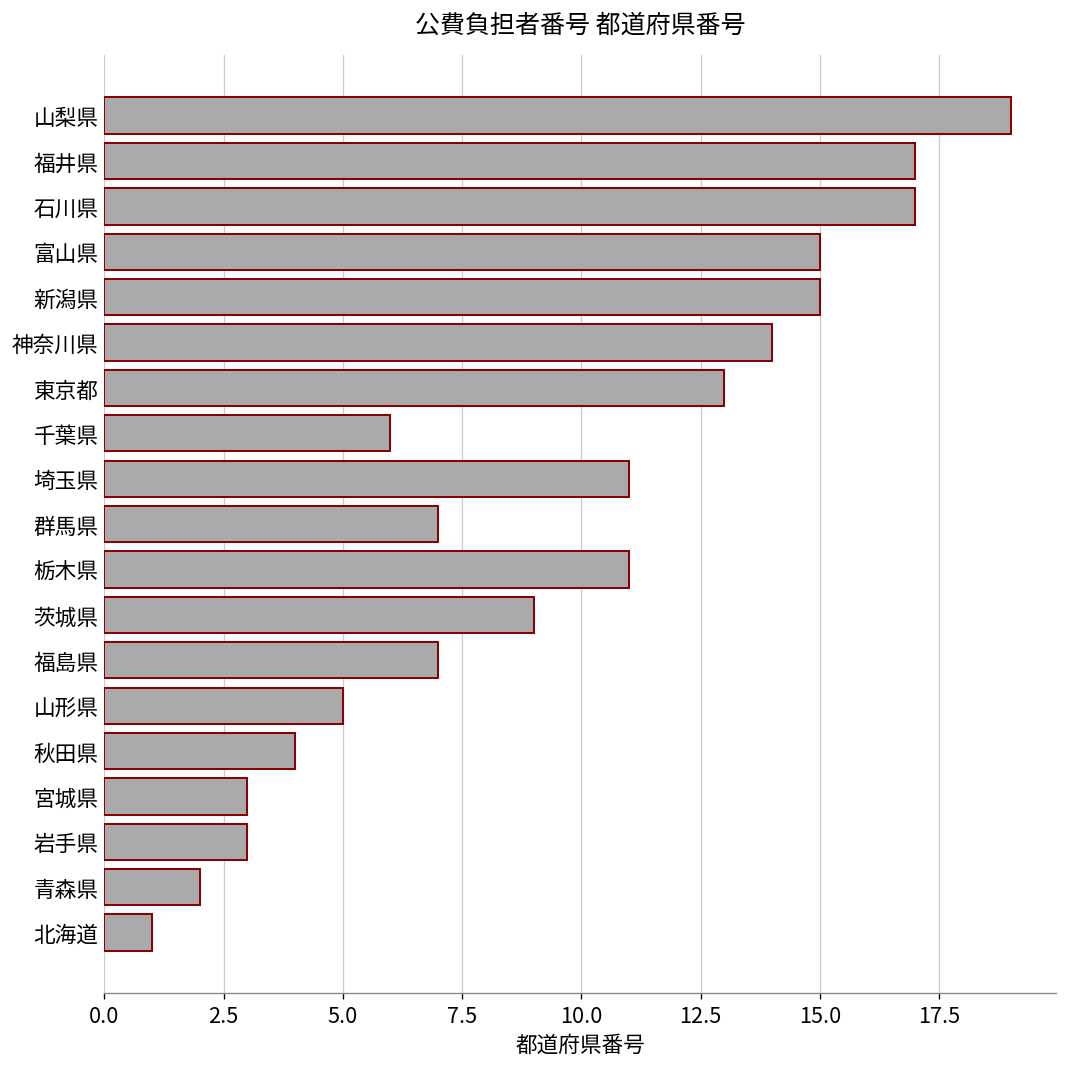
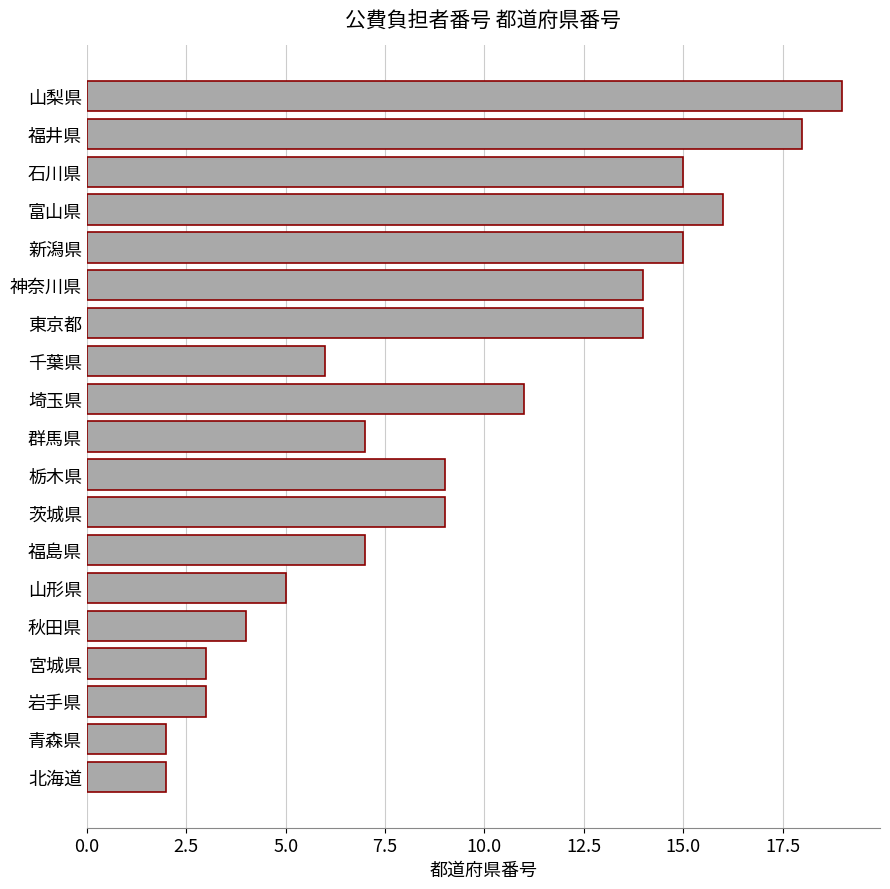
  {
    "山梨県": 19,
-   "福井県": 17,
-   "石川県": 17,
-   "富山県": 15,
+   "福井県": 18,
+   "石川県": 15,
+   "富山県": 16,
    "新潟県": 15,
    "神奈川県": 14,
-   "東京都": 13,
+   "東京都": 14,
    "千葉県": 6,
    "埼玉県": 11,
    "群馬県": 7,
-   "栃木県": 11,
+   "栃木県": 9,
    "茨城県": 9,
    "福島県": 7,
    "山形県": 5,
    "秋田県": 4,
    "宮城県": 3,
    "岩手県": 3,
    "青森県": 2,
-   "北海道": 1
+   "北海道": 2
  }
